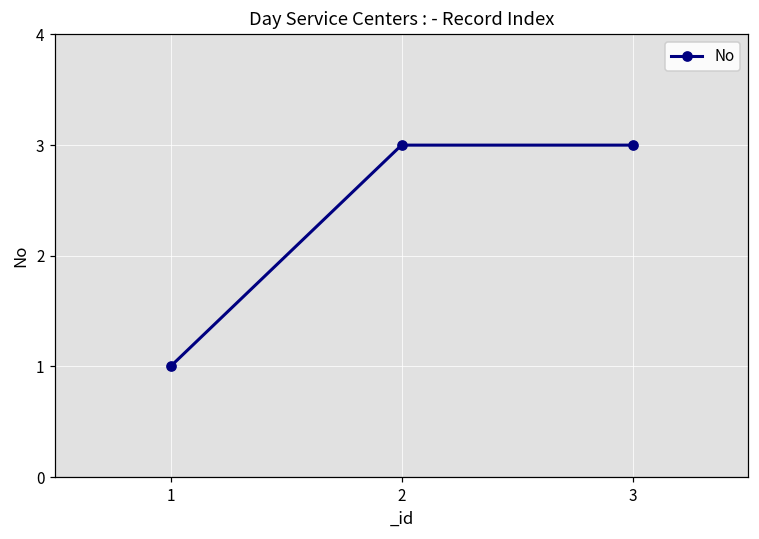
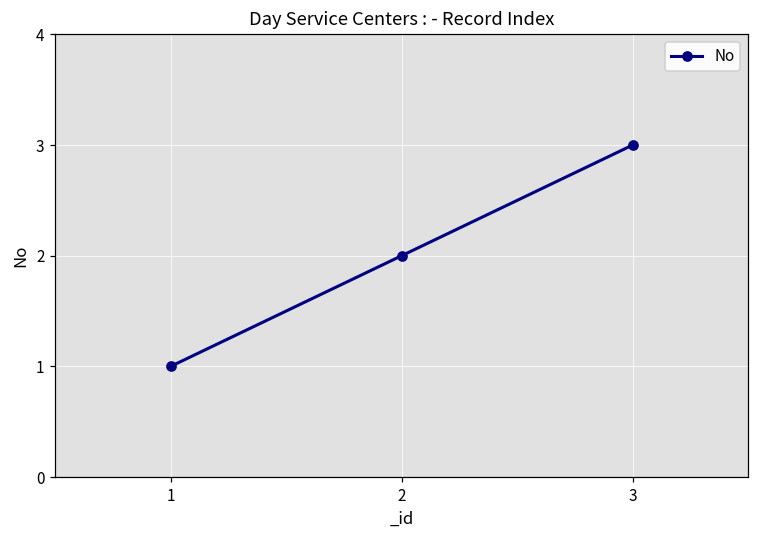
  {
    "1": 1,
-   "2": 3,
+   "2": 2,
    "3": 3
  }
